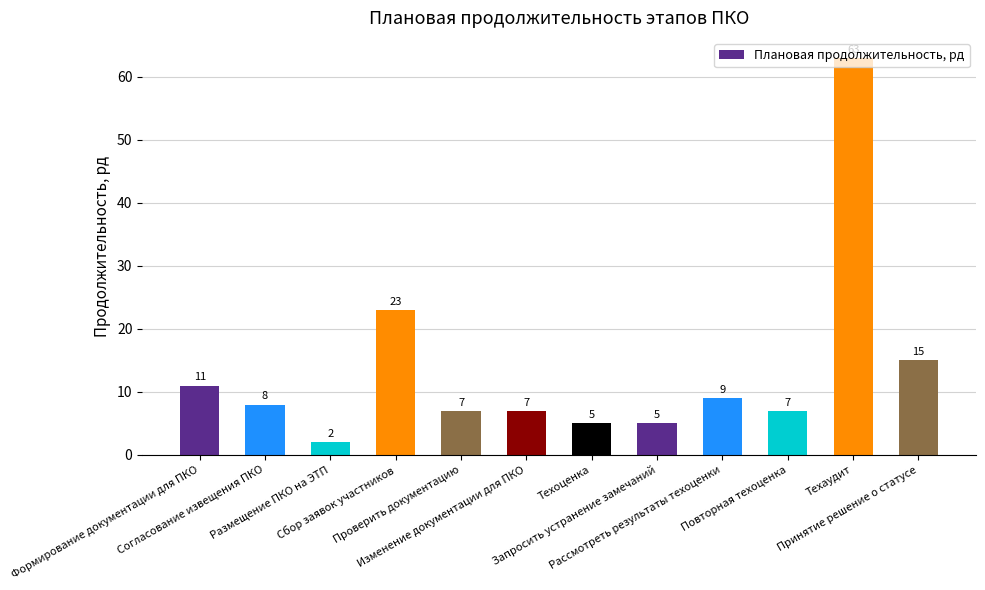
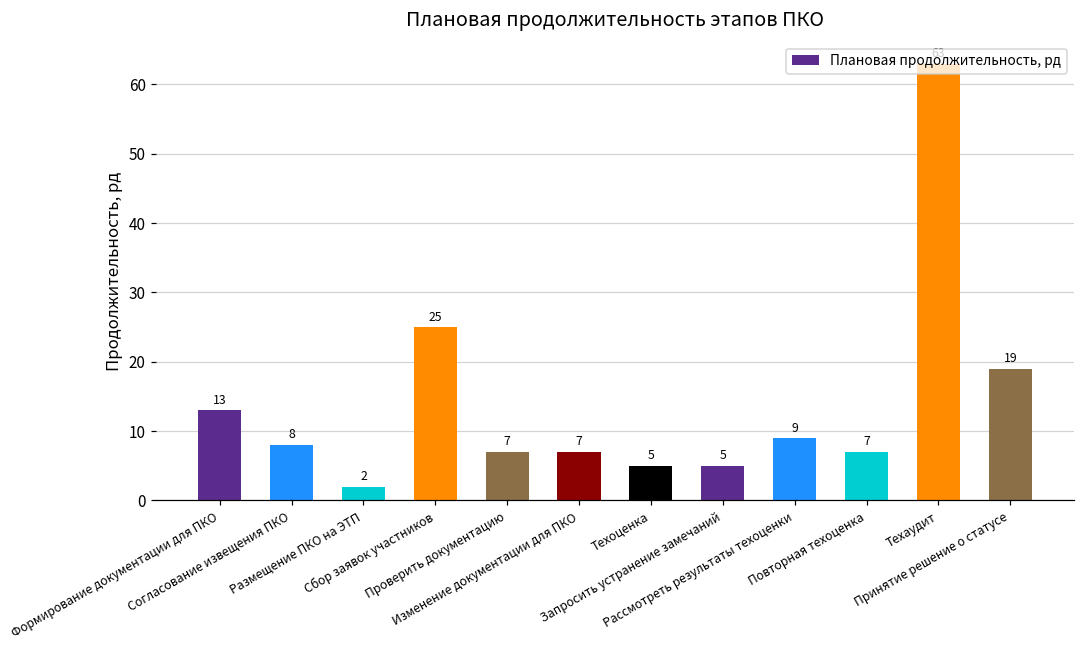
  {
-   "Формирование документации для ПКО": 11,
+   "Формирование документации для ПКО": 13,
    "Согласование извещения ПКО": 8,
    "Размещение ПКО на ЭТП": 2,
-   "Сбор заявок участников": 23,
+   "Сбор заявок участников": 25,
    "Проверить документацию": 7,
    "Изменение документации для ПКО": 7,
    "Техоценка": 5,
    "Запросить устранение замечаний": 5,
    "Рассмотреть результаты техоценки": 9,
    "Повторная техоценка": 7,
-   "Принятие решение о статусе": 15
+   "Принятие решение о статусе": 19
  }
